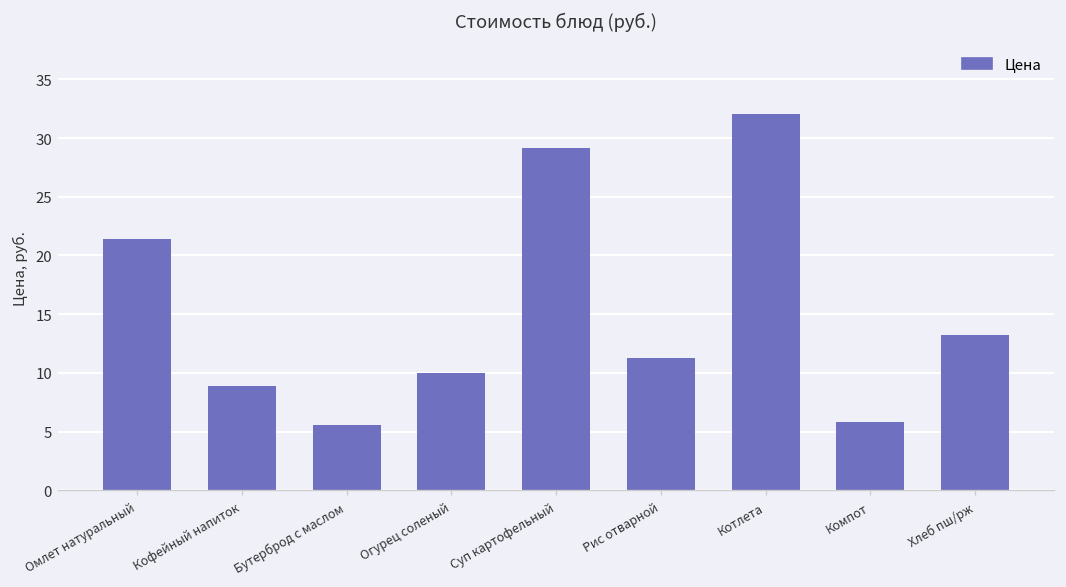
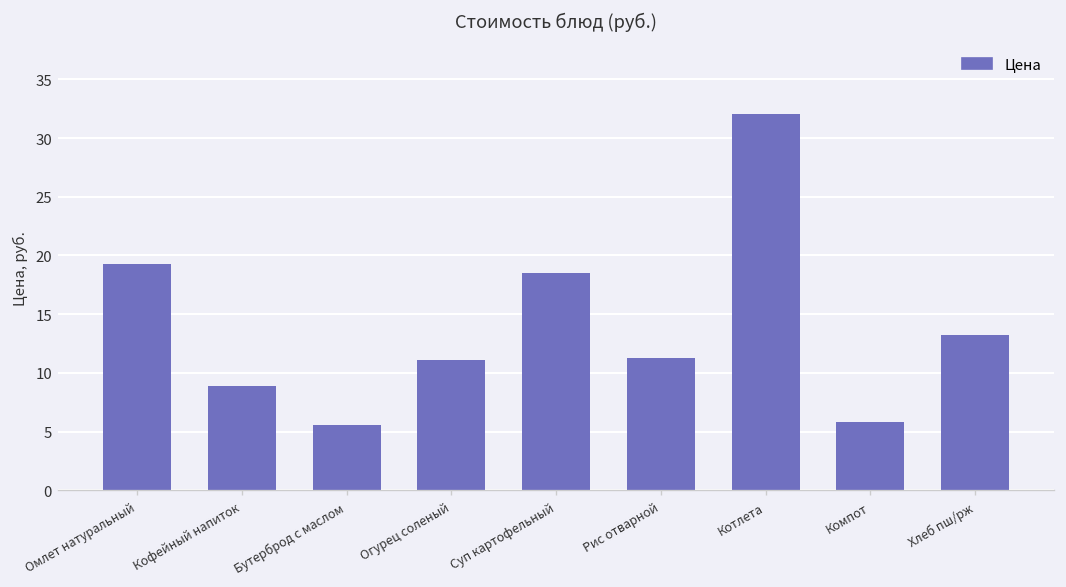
  {
-   "Омлет натуральный": 21,
+   "Омлет натуральный": 19,
    "Кофейный напиток": 9,
    "Бутерброд с маслом": 6,
-   "Огурец соленый": 10,
-   "Суп картофельный": 29,
+   "Огурец соленый": 11,
+   "Суп картофельный": 19,
    "Рис отварной": 11,
    "Котлета": 32,
    "Компот": 6,
    "Хлеб пш/рж": 13
  }
